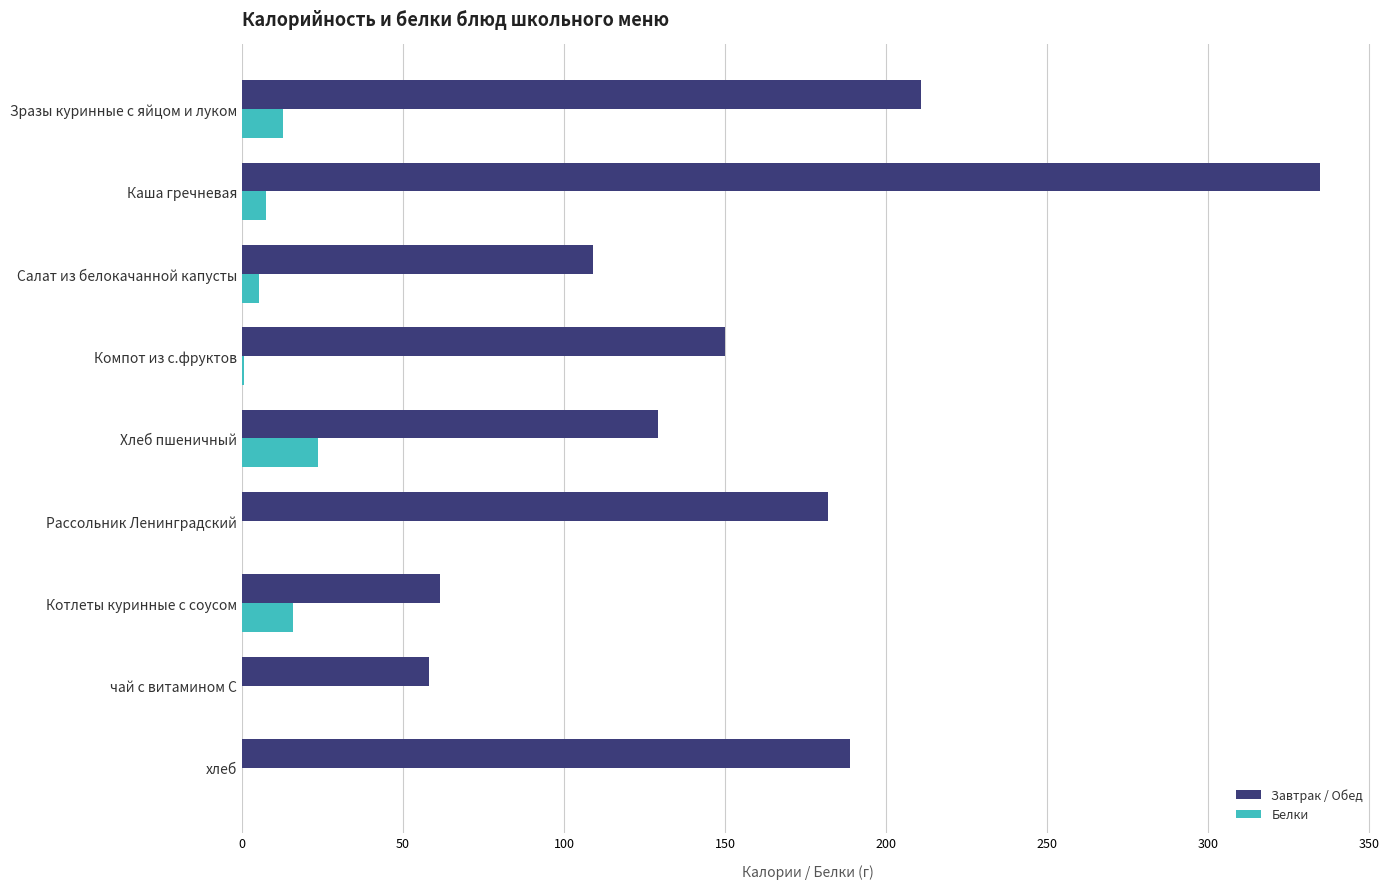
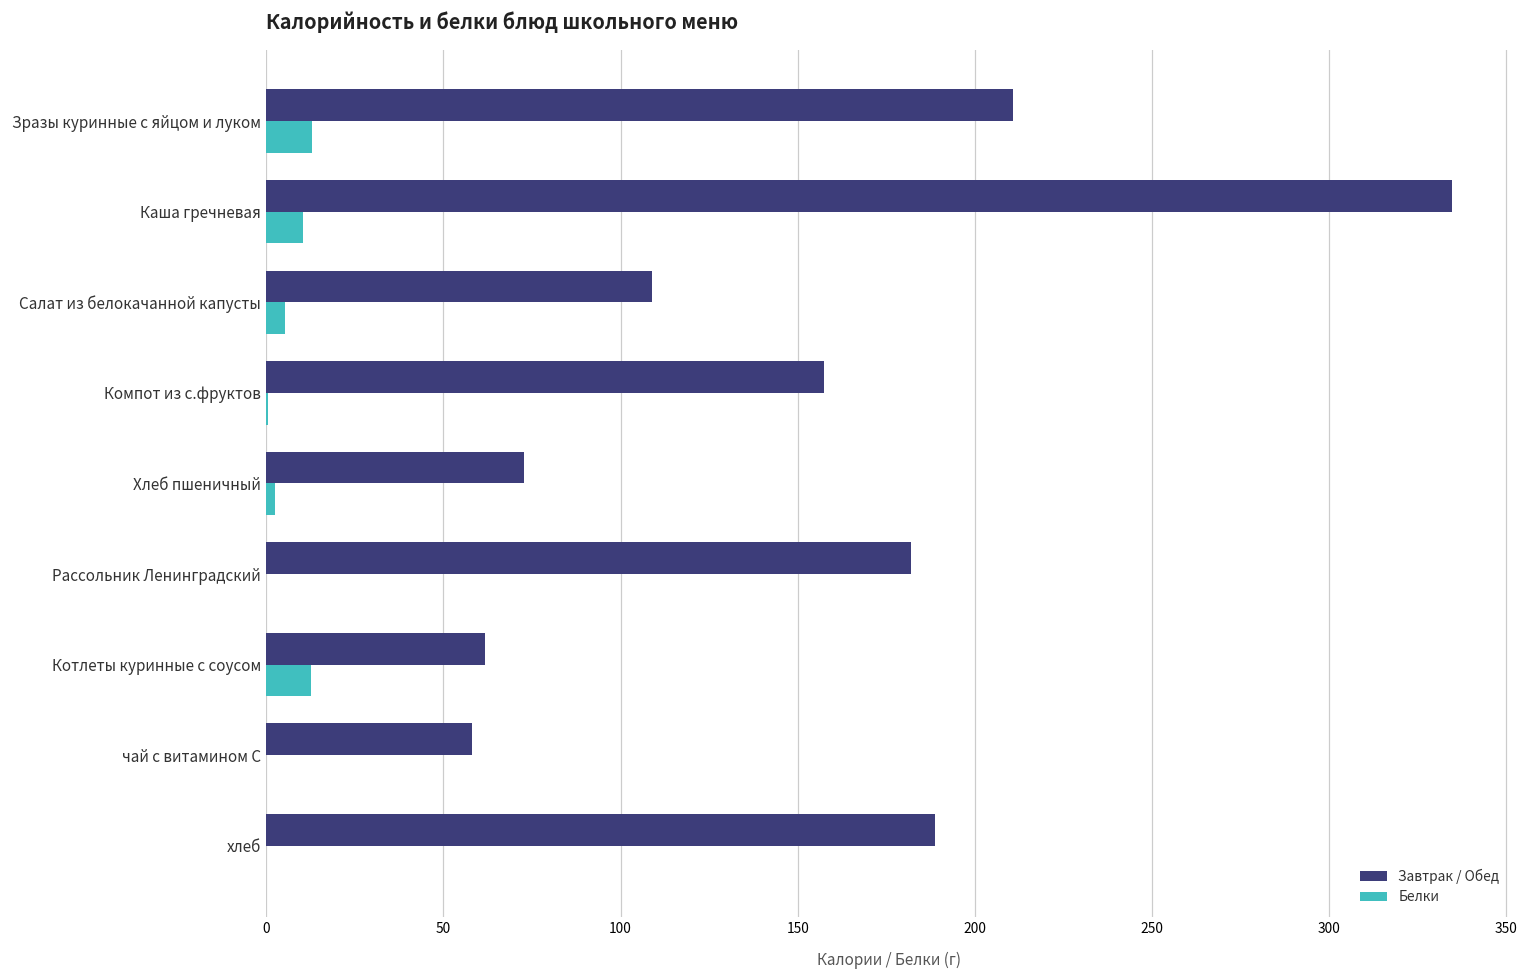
  {
    "Завтрак / Обед": {
      "Зразы куринные с яйцом и луком": 211,
      "Каша гречневая": 335,
      "Салат из белокачанной капусты": 109,
-     "Компот из с.фруктов": 150,
-     "Хлеб пшеничный": 129,
+     "Компот из с.фруктов": 158,
+     "Хлеб пшеничный": 73,
      "Рассольник Ленинградский": 182,
      "Котлеты куринные с соусом": 62,
      "чай с витамином С": 58,
      "хлеб": 189
    },
    "Белки": {
      "Зразы куринные с яйцом и луком": 13,
-     "Каша гречневая": 7,
+     "Каша гречневая": 10,
      "Салат из белокачанной капусты": 5,
-     "Хлеб пшеничный": 24,
+     "Хлеб пшеничный": 2,
      "Рассольник Ленинградский": 0,
-     "Котлеты куринные с соусом": 16,
+     "Котлеты куринные с соусом": 13,
      "чай с витамином С": 0,
      "хлеб": 0
    }
  }
